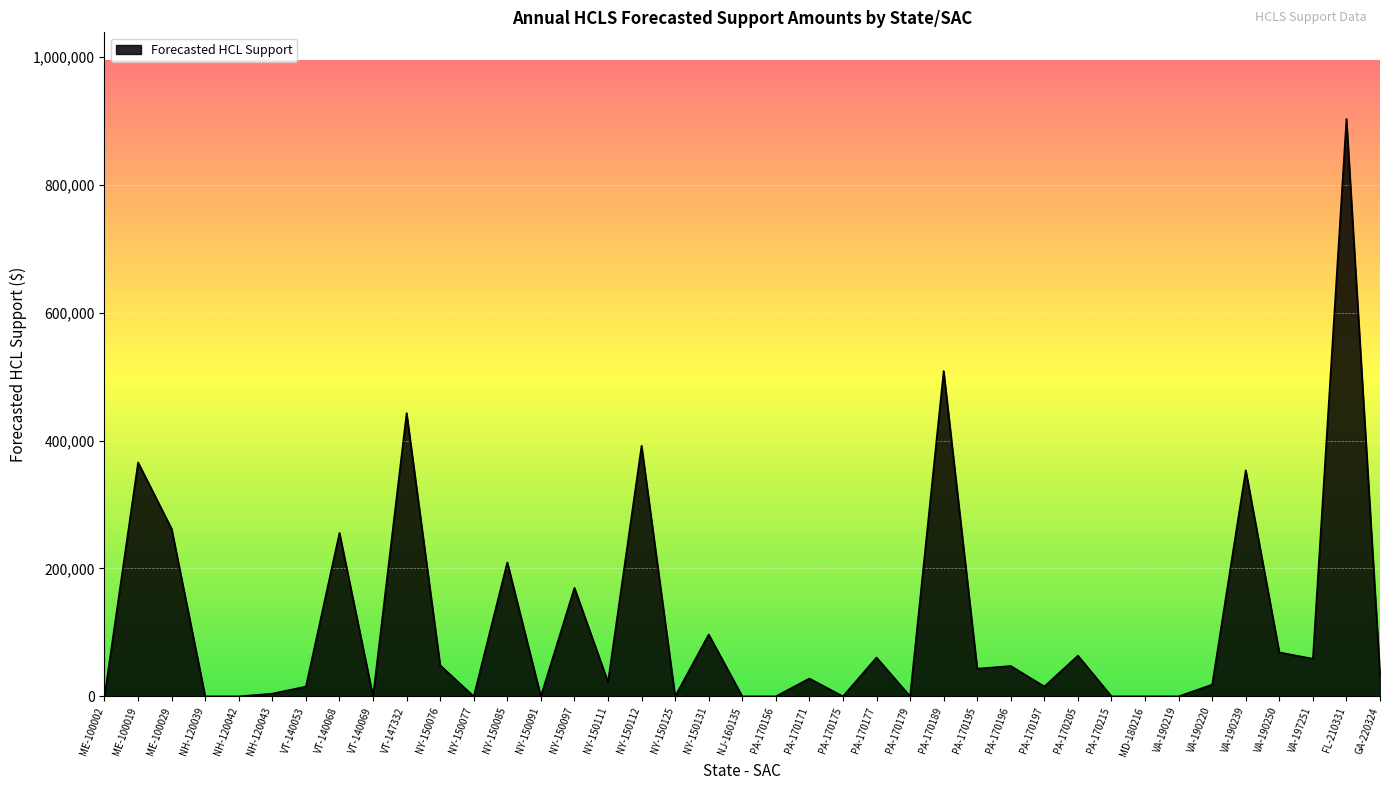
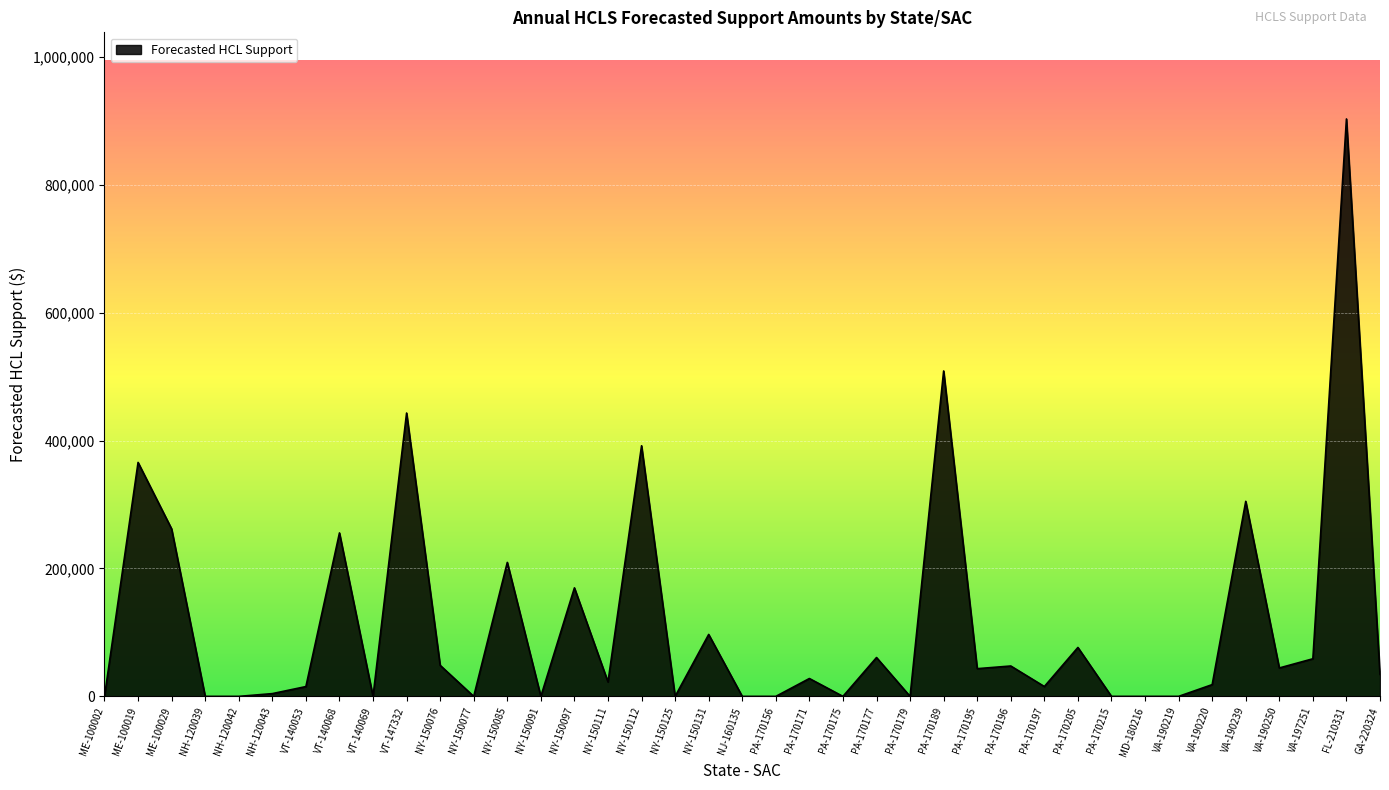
  {
    "ME-100002": "0",
    "ME-100019": "370,000",
    "ME-100029": "260,000",
    "NH-120039": "0",
    "NH-120042": "0",
    "NH-120043": "0",
    "VT-140053": "20,000",
    "VT-140068": "260,000",
    "VT-140069": "0",
    "VT-147332": "440,000",
    "NY-150076": "50,000",
    "NY-150077": "0",
    "NY-150085": "210,000",
    "NY-150091": "0",
    "NY-150097": "170,000",
    "NY-150111": "20,000",
    "NY-150112": "390,000",
    "NY-150125": "0",
    "NY-150131": "100,000",
    "NJ-160135": "0",
    "PA-170156": "0",
    "PA-170171": "30,000",
    "PA-170175": "0",
    "PA-170177": "60,000",
    "PA-170179": "0",
    "PA-170189": "510,000",
    "PA-170195": "40,000",
    "PA-170196": "50,000",
    "PA-170197": "20,000",
-   "PA-170205": "60,000",
+   "PA-170205": "80,000",
    "PA-170215": "0",
    "MD-180216": "0",
    "VA-190219": "0",
    "VA-190220": "20,000",
-   "VA-190239": "350,000",
-   "VA-190250": "70,000",
+   "VA-190239": "300,000",
+   "VA-190250": "40,000",
    "VA-197251": "60,000",
    "FL-210331": "900,000",
    "GA-220324": "30,000"
  }
